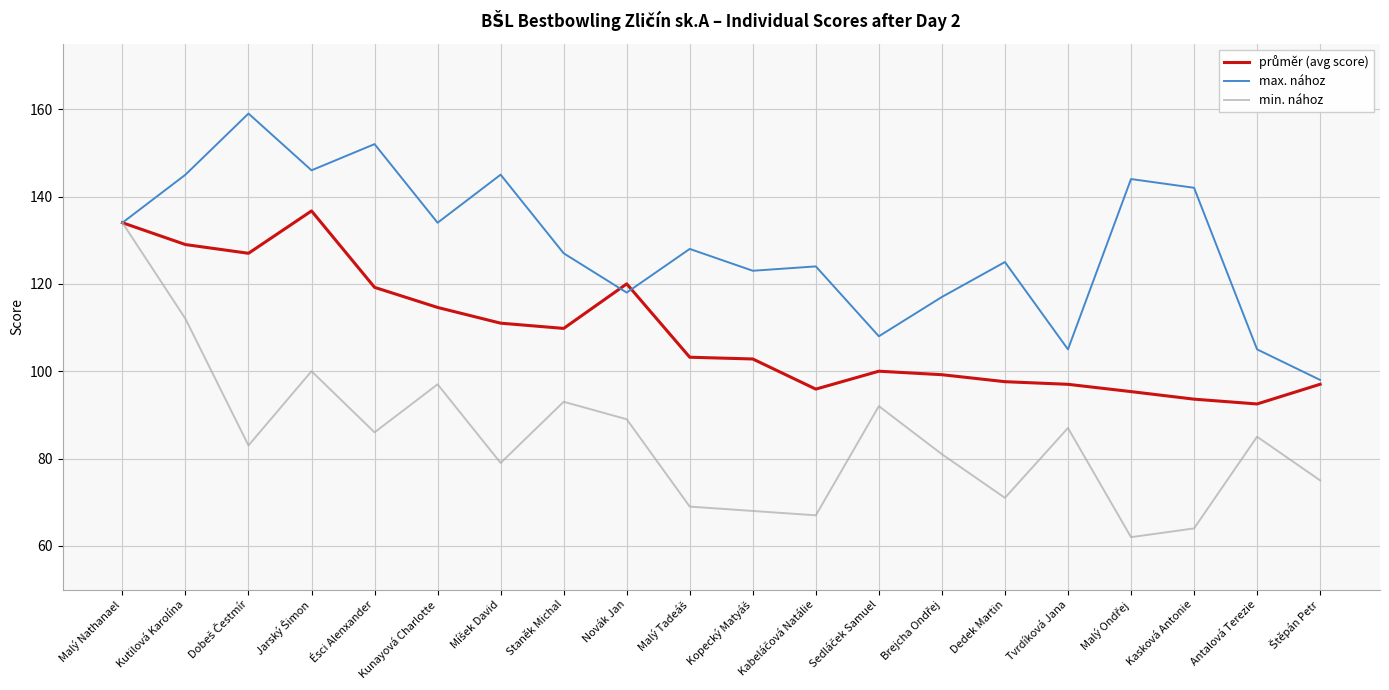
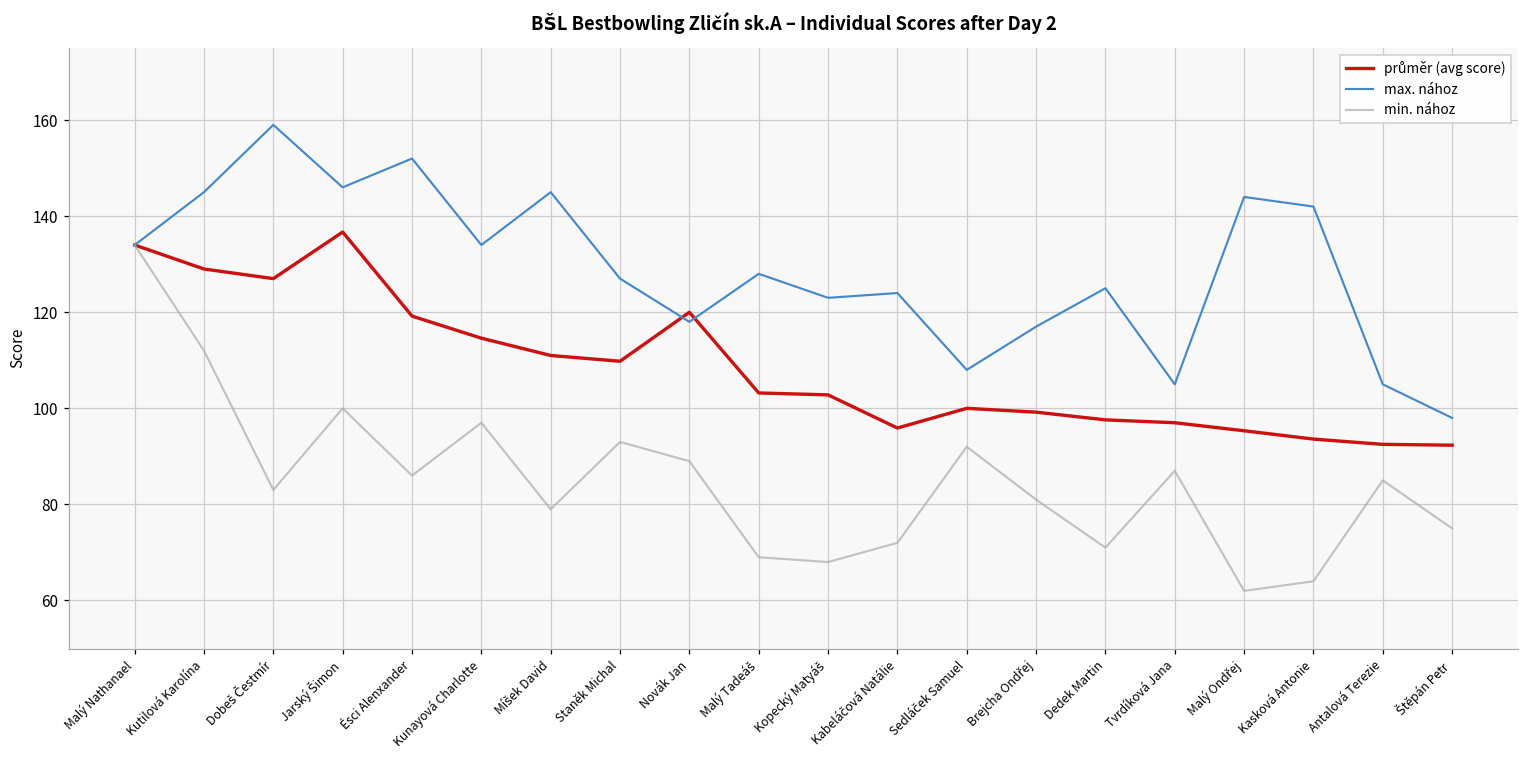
  {
    "průměr (avg score)": {
      "Kutilová Karolína": 129,
      "Dobeš Čestmír": 127,
      "Jarský Šimon": 137,
      "Ésci Alenxander": 119,
      "Kunayová Charlotte": 115,
      "Míšek David": 111,
      "Staněk Michal": 110,
      "Novák Jan": 120,
      "Malý Tadeáš": 103,
      "Kopecký Matyáš": 103,
      "Kabeláčová Natálie": 96,
      "Sedláček Samuel": 100,
      "Brejcha Ondřej": 99,
      "Dedek Martin": 98,
      "Tvrdíková Jana": 97,
      "Malý Ondřej": 95,
      "Kasková Antonie": 94,
      "Antalová Terezie": 93,
-     "Štěpán Petr": 97
+     "Štěpán Petr": 92
    },
    "max. nához": {
      "Kutilová Karolína": 145,
      "Dobeš Čestmír": 159,
      "Jarský Šimon": 146,
      "Ésci Alenxander": 152,
      "Kunayová Charlotte": 134,
      "Míšek David": 145,
      "Staněk Michal": 127,
      "Novák Jan": 118,
      "Malý Tadeáš": 128,
      "Kopecký Matyáš": 123,
      "Kabeláčová Natálie": 124,
      "Sedláček Samuel": 108,
      "Brejcha Ondřej": 117,
      "Dedek Martin": 125,
      "Tvrdíková Jana": 105,
      "Malý Ondřej": 144,
      "Kasková Antonie": 142,
      "Antalová Terezie": 105,
      "Štěpán Petr": 98
    },
    "min. nához": {
      "Kutilová Karolína": 112,
      "Dobeš Čestmír": 83,
      "Jarský Šimon": 100,
      "Ésci Alenxander": 86,
      "Kunayová Charlotte": 97,
      "Míšek David": 79,
      "Staněk Michal": 93,
      "Novák Jan": 89,
      "Malý Tadeáš": 69,
      "Kopecký Matyáš": 68,
-     "Kabeláčová Natálie": 67,
+     "Kabeláčová Natálie": 72,
      "Sedláček Samuel": 92,
      "Brejcha Ondřej": 81,
      "Dedek Martin": 71,
      "Tvrdíková Jana": 87,
      "Malý Ondřej": 62,
      "Kasková Antonie": 64,
      "Antalová Terezie": 85,
      "Štěpán Petr": 75
    }
  }
